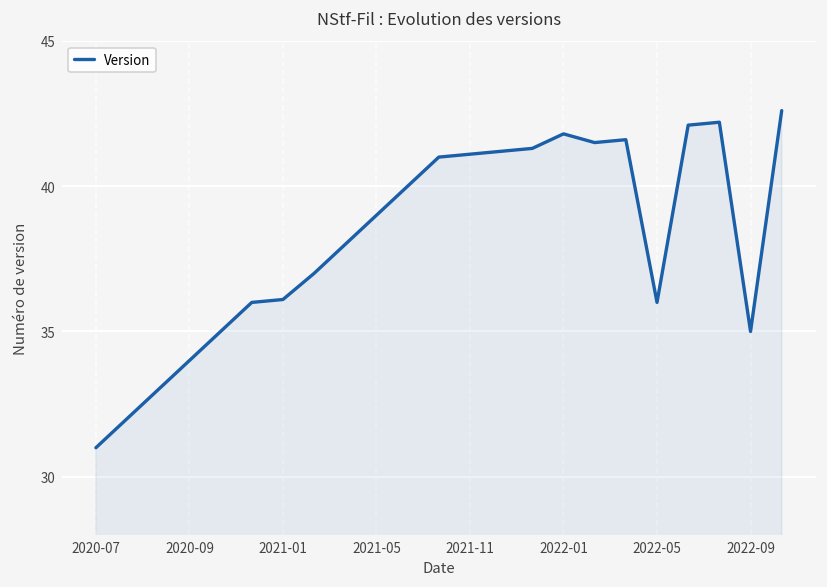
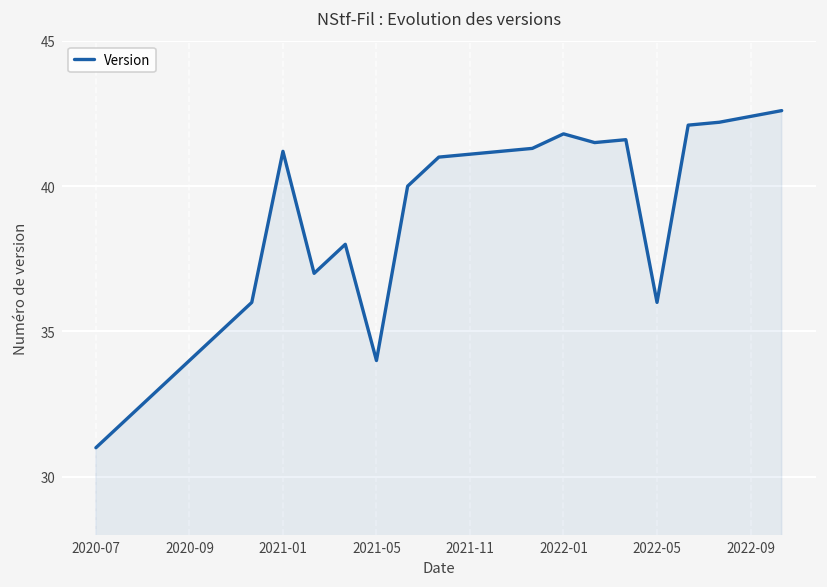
  {
    "2020-07": 31.0,
    "2020-09": 34.0,
-   "2021-01": 36.1,
-   "2021-05": 39,
+   "2021-01": 41.2,
+   "2021-05": 34,
    "2021-11": 41.1,
    "2022-01": 41.8,
    "2022-05": 36.0,
-   "2022-09": 35.0
+   "2022-09": 42.4
  }
